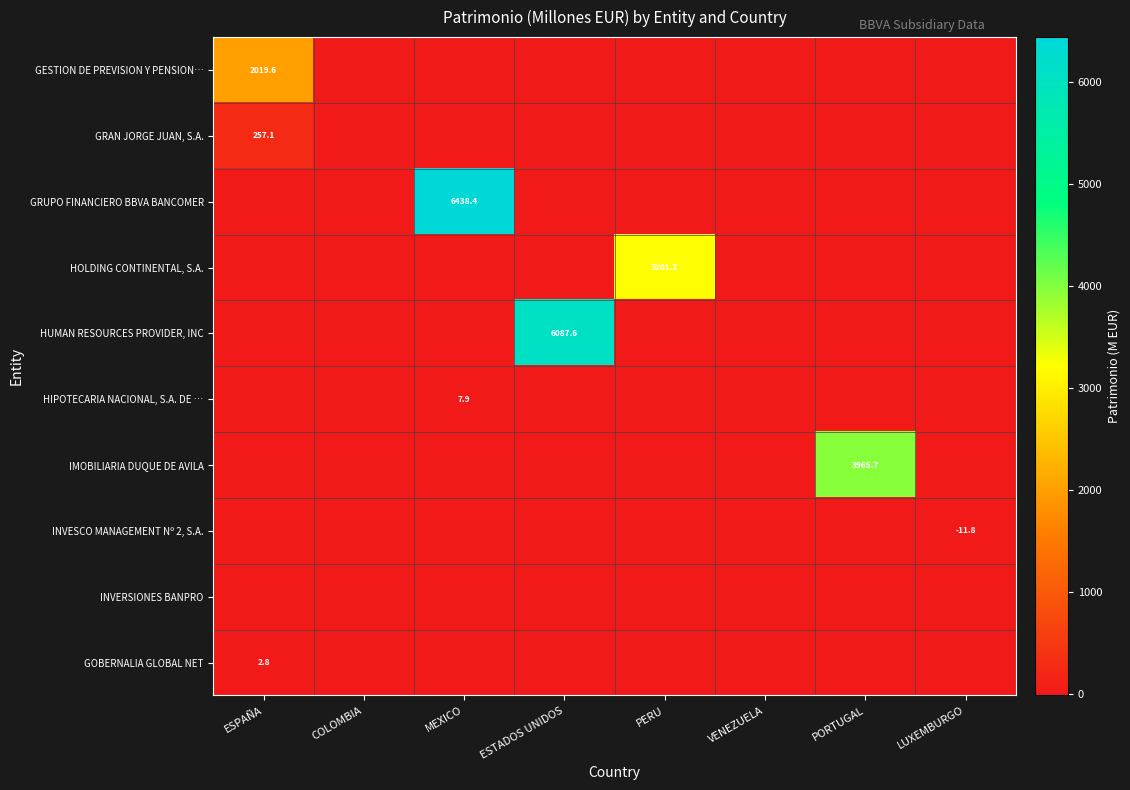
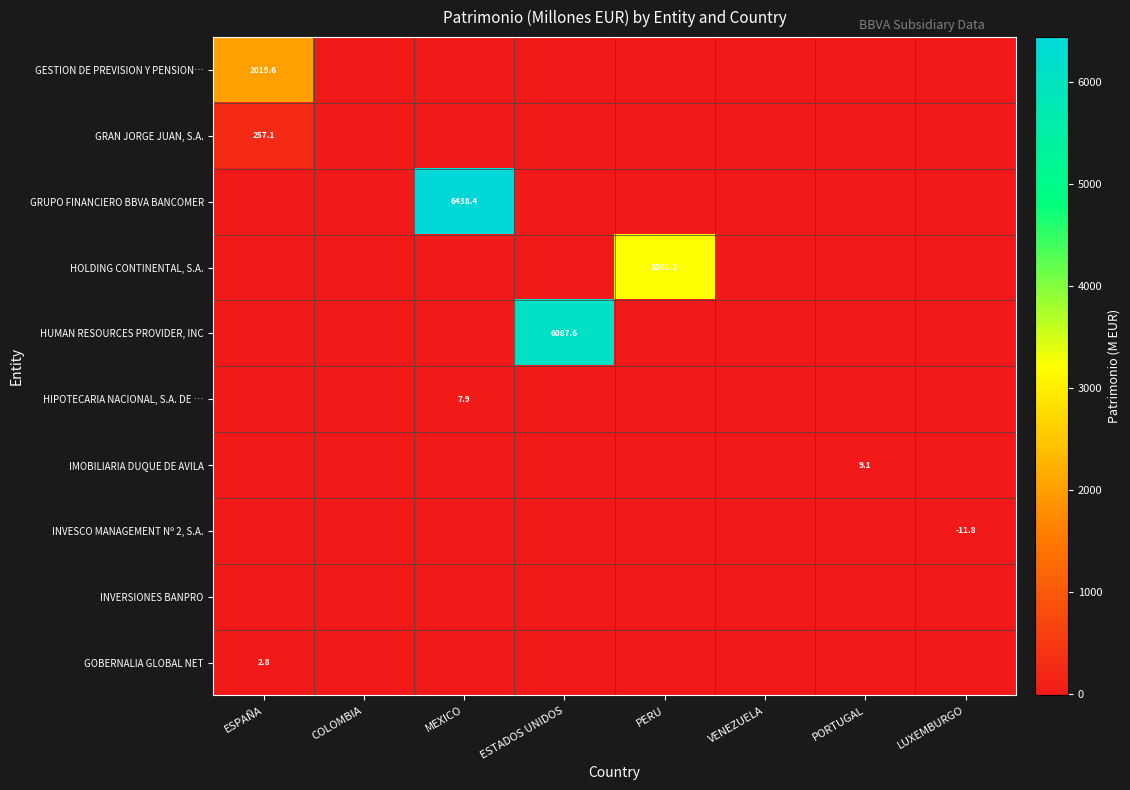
  {
    "GESTION DE PREVISION Y PENSION…": {
      "ESPAÑA": 2019.6
    },
    "GRAN JORGE JUAN, S.A.": {
      "ESPAÑA": 257.1
    },
    "GRUPO FINANCIERO BBVA BANCOMER": {
      "MEXICO": 6438.4
    },
    "HOLDING CONTINENTAL, S.A.": {
      "PERU": 3201.2
    },
    "HUMAN RESOURCES PROVIDER, INC": {
      "ESTADOS UNIDOS": 6087.6
    },
    "HIPOTECARIA NACIONAL, S.A. DE …": {
      "MEXICO": 7.9
    },
    "IMOBILIARIA DUQUE DE AVILA": {
-     "PORTUGAL": 3965.7
+     "PORTUGAL": 9.1
    },
    "INVESCO MANAGEMENT Nº 2, S.A.": {
      "LUXEMBURGO": -11.8
    },
    "GOBERNALIA GLOBAL NET": {
      "ESPAÑA": 2.8
    }
  }
